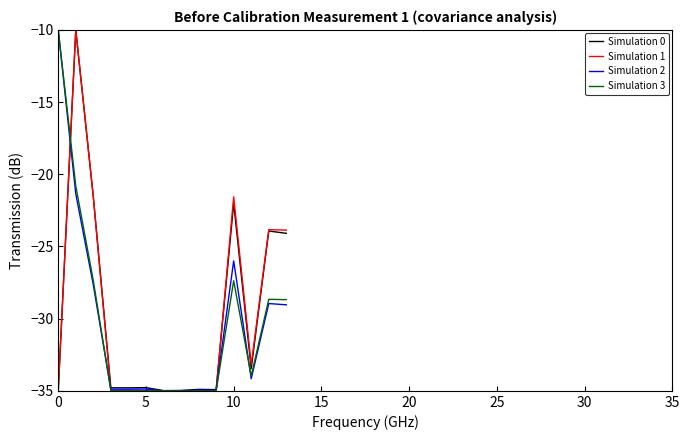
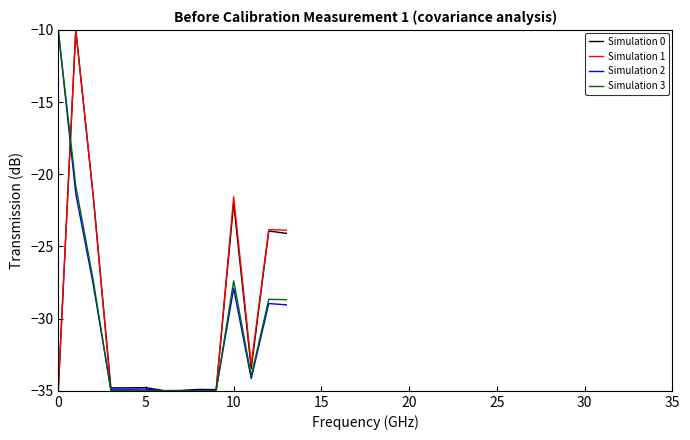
  {
    "Simulation 0": {
      "10": -22.0
    },
    "Simulation 1": {
      "10": -21.6
    },
    "Simulation 2": {
-     "10": -26.0
+     "10": -27.9
    },
    "Simulation 3": {
      "10": -27.4
    }
  }
